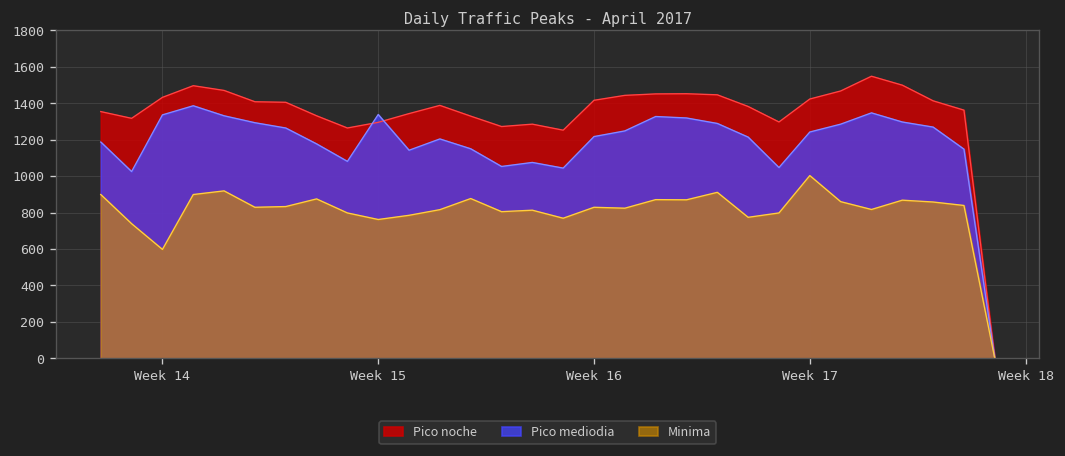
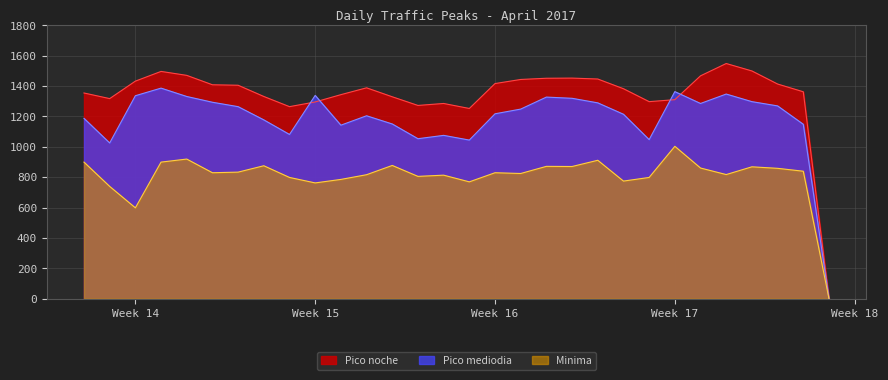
  {
    "Pico noche": {
      "Week 14": 1430,
      "Week 15": 1300,
      "Week 16": 1420,
-     "Week 17": 1420
+     "Week 17": 1310
    },
    "Pico mediodia": {
      "Week 14": 1340,
      "Week 15": 1340,
      "Week 16": 1220,
-     "Week 17": 1240
+     "Week 17": 1360
    },
    "Minima": {
      "Week 14": 600,
      "Week 15": 760,
      "Week 16": 830,
      "Week 17": 1000
    }
  }
